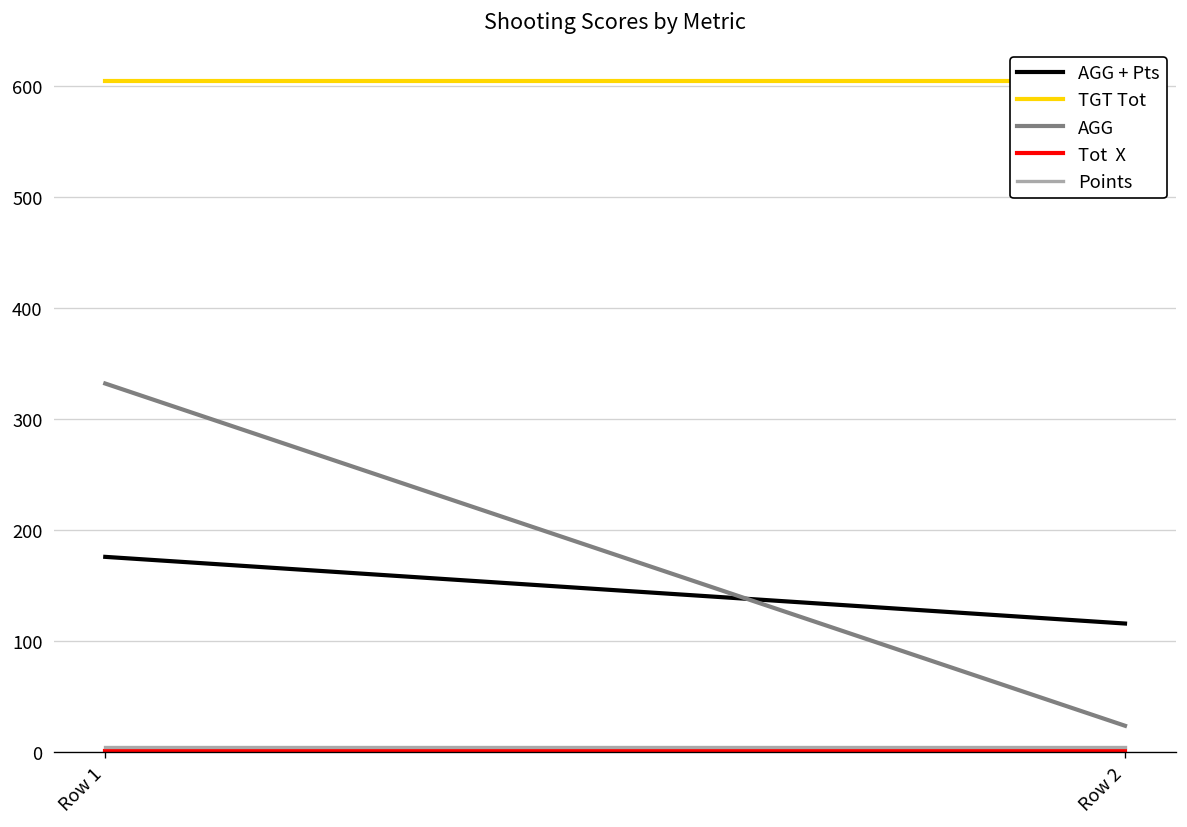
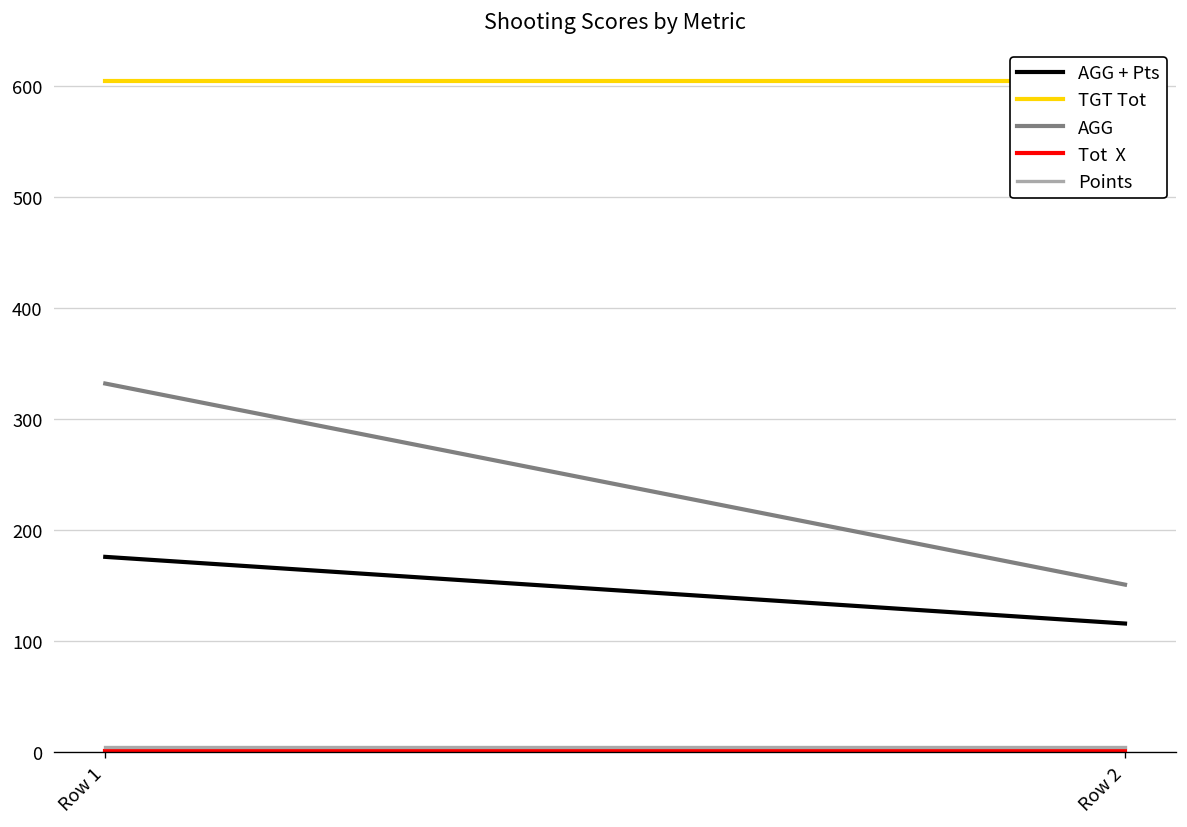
  {
    "AGG + Pts": {
      "Row 1": 180,
      "Row 2": 120
    },
    "TGT Tot": {
      "Row 1": 600
    },
    "AGG": {
      "Row 1": 330,
-     "Row 2": 20
+     "Row 2": 150
    },
    "Tot X": {
      "Row 1": 0,
      "Row 2": 0
    },
    "Points": {
      "Row 1": 10,
      "Row 2": 10
    }
  }
